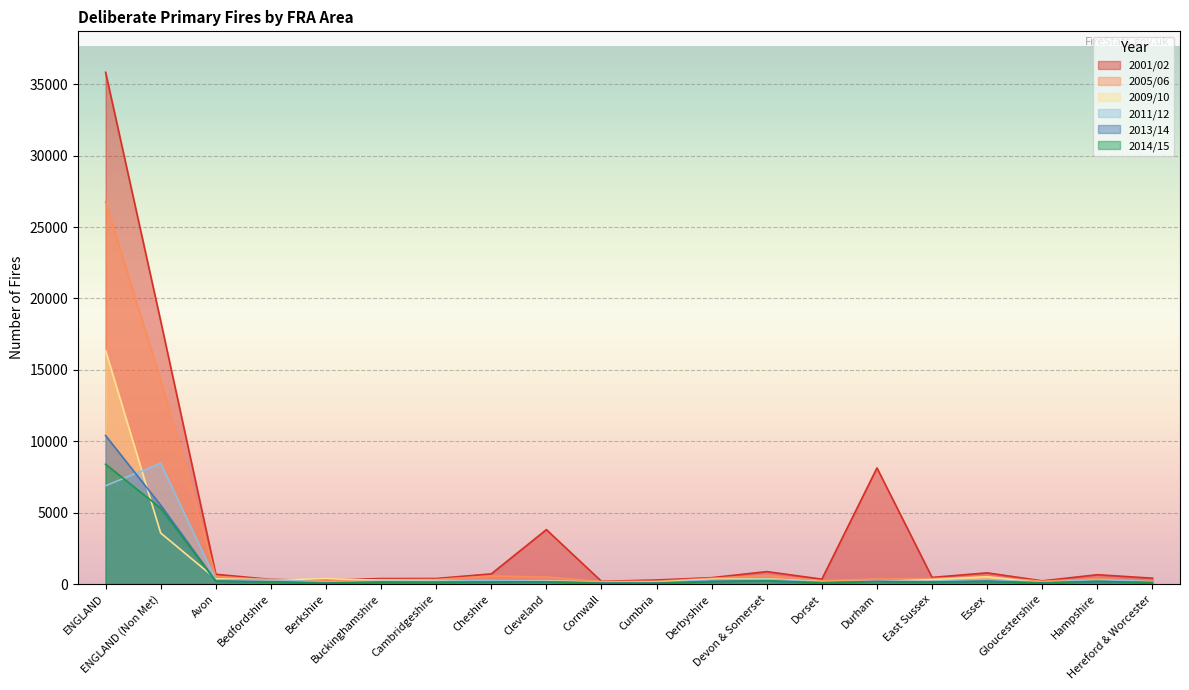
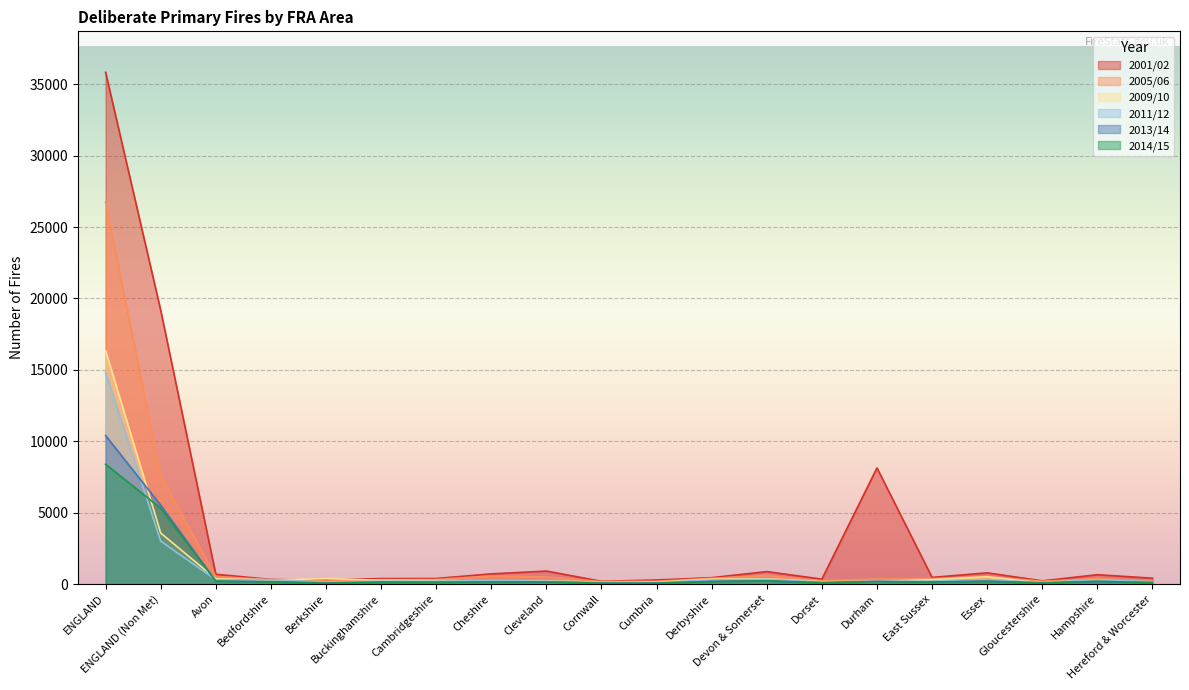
  {
    "2001/02": {
      "ENGLAND": 35800,
-     "ENGLAND (Non Met)": 18400,
-     "Cleveland": 3800,
+     "ENGLAND (Non Met)": 19200,
+     "Cleveland": 900,
      "Devon & Somerset": 900,
      "Durham": 8100,
      "Essex": 800,
      "Hampshire": 700,
      "Hereford & Worcester": 400
    },
    "2005/06": {
      "ENGLAND": 26800,
-     "ENGLAND (Non Met)": 14300,
+     "ENGLAND (Non Met)": 7600,
      "Cleveland": 500,
      "Devon & Somerset": 600
    },
    "2009/10": {
      "ENGLAND": 16300,
      "ENGLAND (Non Met)": 3600
    },
    "2011/12": {
-     "ENGLAND": 6900,
-     "ENGLAND (Non Met)": 8500
+     "ENGLAND": 14800,
+     "ENGLAND (Non Met)": 3000
    },
    "2013/14": {
      "ENGLAND": 10400,
      "ENGLAND (Non Met)": 5500
    },
    "2014/15": {
      "ENGLAND": 8400,
      "ENGLAND (Non Met)": 5300
    }
  }
